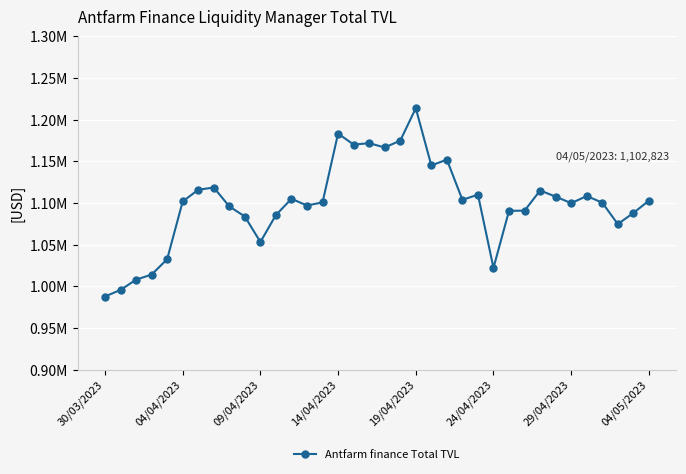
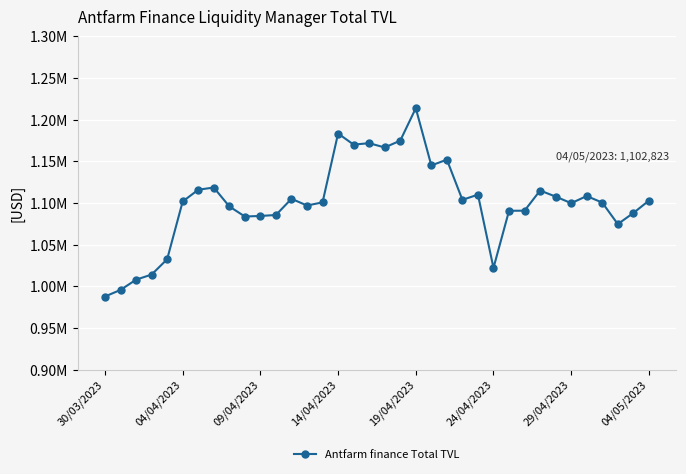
  {
    "30/03/2023": 990000,
    "04/04/2023": 1100000,
-   "09/04/2023": 1050000,
+   "09/04/2023": 1080000,
    "14/04/2023": 1180000,
    "19/04/2023": 1210000,
    "24/04/2023": 1020000,
    "29/04/2023": 1100000,
    "04/05/2023": 1100000
  }
